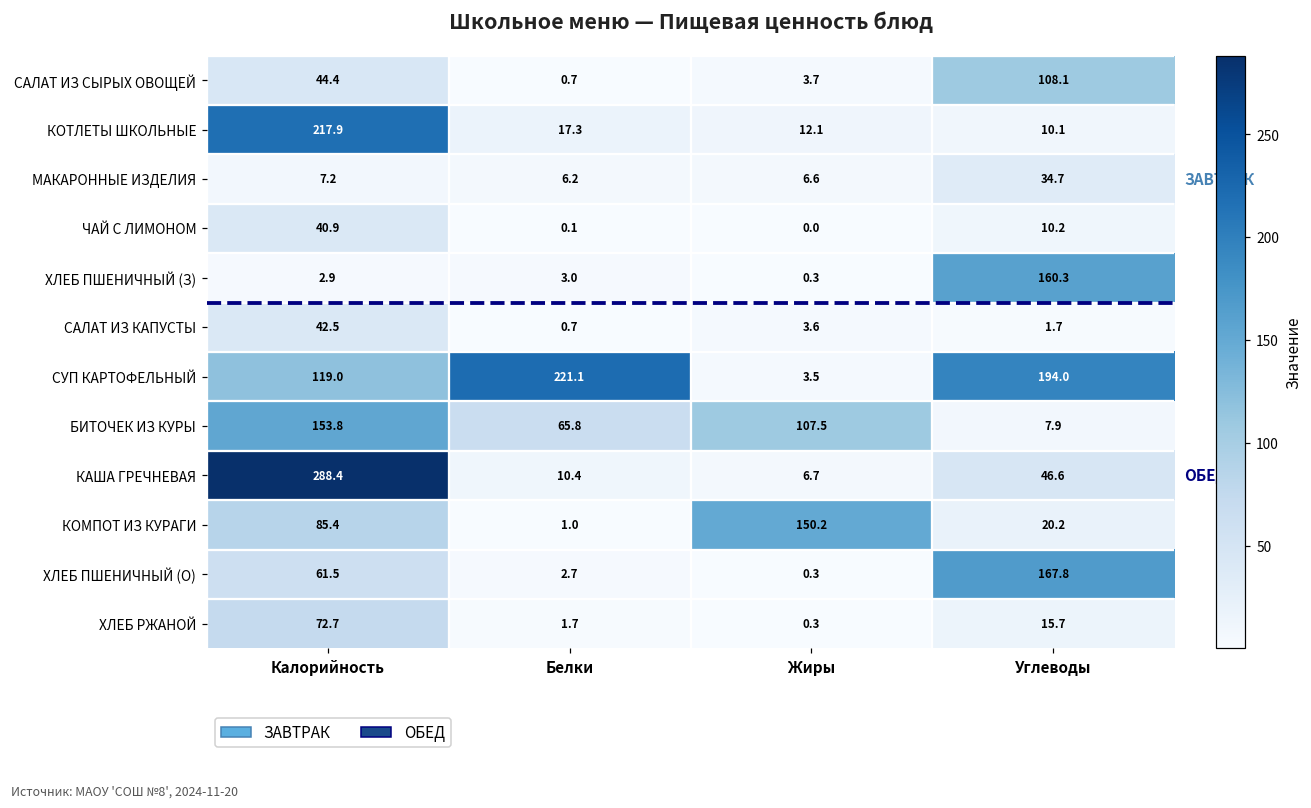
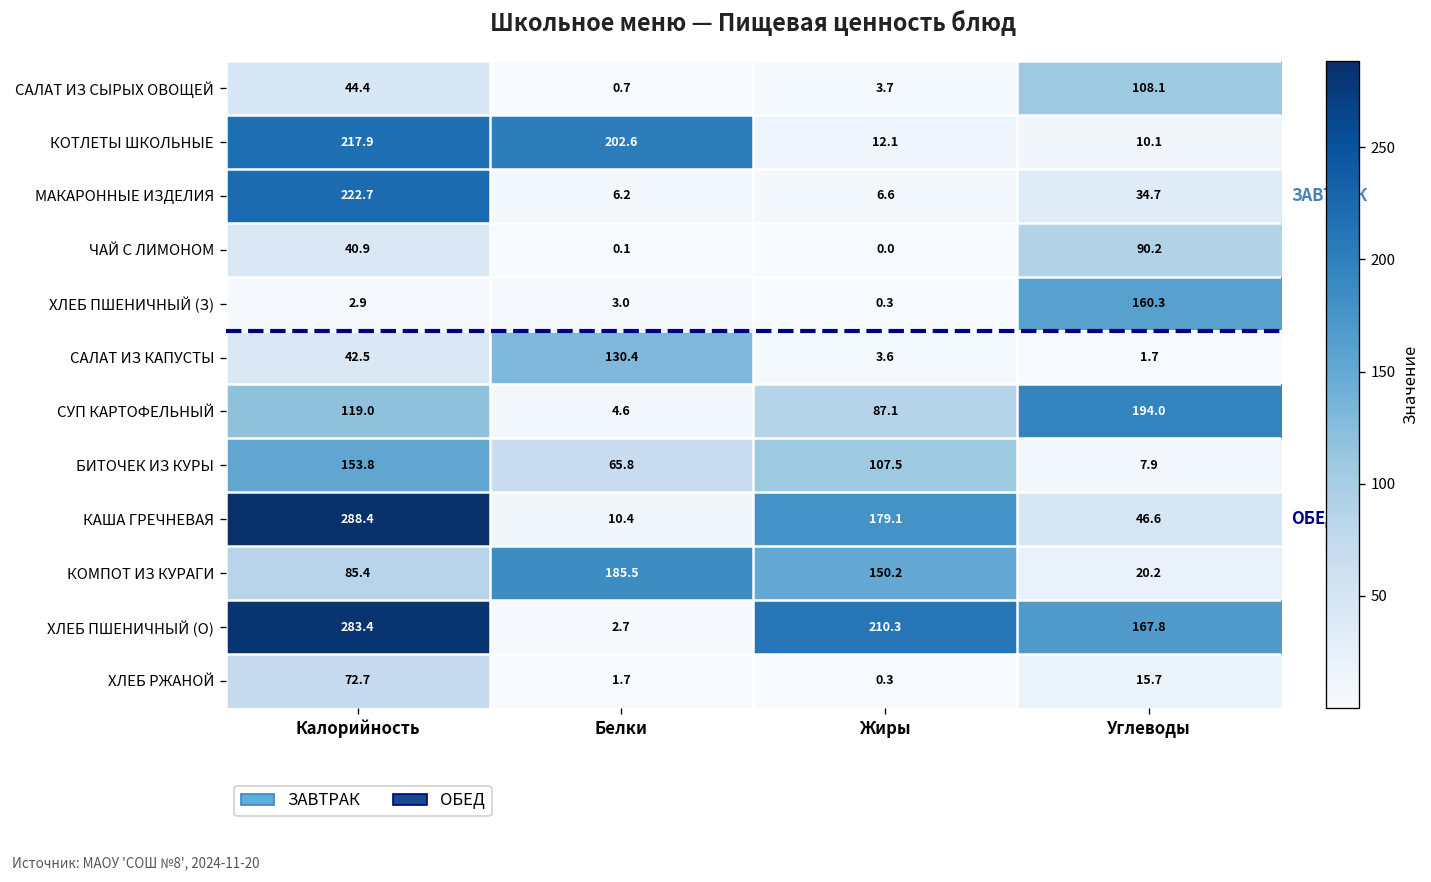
  {
    "САЛАТ ИЗ СЫРЫХ ОВОЩЕЙ": {
      "Калорийность": 44.4,
      "Белки": 0.7,
      "Жиры": 3.7,
      "Углеводы": 108.1
    },
    "КОТЛЕТЫ ШКОЛЬНЫЕ": {
      "Калорийность": 217.9,
-     "Белки": 17.3,
+     "Белки": 202.6,
      "Жиры": 12.1,
      "Углеводы": 10.1
    },
    "МАКАРОННЫЕ ИЗДЕЛИЯ": {
-     "Калорийность": 7.2,
+     "Калорийность": 222.7,
      "Белки": 6.2,
      "Жиры": 6.6,
      "Углеводы": 34.7
    },
    "ЧАЙ С ЛИМОНОМ": {
      "Калорийность": 40.9,
      "Белки": 0.1,
      "Жиры": 0.0,
-     "Углеводы": 10.2
+     "Углеводы": 90.2
    },
    "ХЛЕБ ПШЕНИЧНЫЙ (З)": {
      "Калорийность": 2.9,
      "Белки": 3.0,
      "Жиры": 0.3,
      "Углеводы": 160.3
    },
    "САЛАТ ИЗ КАПУСТЫ": {
      "Калорийность": 42.5,
-     "Белки": 0.7,
+     "Белки": 130.4,
      "Жиры": 3.6,
      "Углеводы": 1.7
    },
    "СУП КАРТОФЕЛЬНЫЙ": {
      "Калорийность": 119.0,
-     "Белки": 221.1,
-     "Жиры": 3.5,
+     "Белки": 4.6,
+     "Жиры": 87.1,
      "Углеводы": 194.0
    },
    "БИТОЧЕК ИЗ КУРЫ": {
      "Калорийность": 153.8,
      "Белки": 65.8,
      "Жиры": 107.5,
      "Углеводы": 7.9
    },
    "КАША ГРЕЧНЕВАЯ": {
      "Калорийность": 288.4,
      "Белки": 10.4,
-     "Жиры": 6.7,
+     "Жиры": 179.1,
      "Углеводы": 46.6
    },
    "КОМПОТ ИЗ КУРАГИ": {
      "Калорийность": 85.4,
-     "Белки": 1.0,
+     "Белки": 185.5,
      "Жиры": 150.2,
      "Углеводы": 20.2
    },
    "ХЛЕБ ПШЕНИЧНЫЙ (О)": {
-     "Калорийность": 61.5,
+     "Калорийность": 283.4,
      "Белки": 2.7,
-     "Жиры": 0.3,
+     "Жиры": 210.3,
      "Углеводы": 167.8
    },
    "ХЛЕБ РЖАНОЙ": {
      "Калорийность": 72.7,
      "Белки": 1.7,
      "Жиры": 0.3,
      "Углеводы": 15.7
    }
  }
